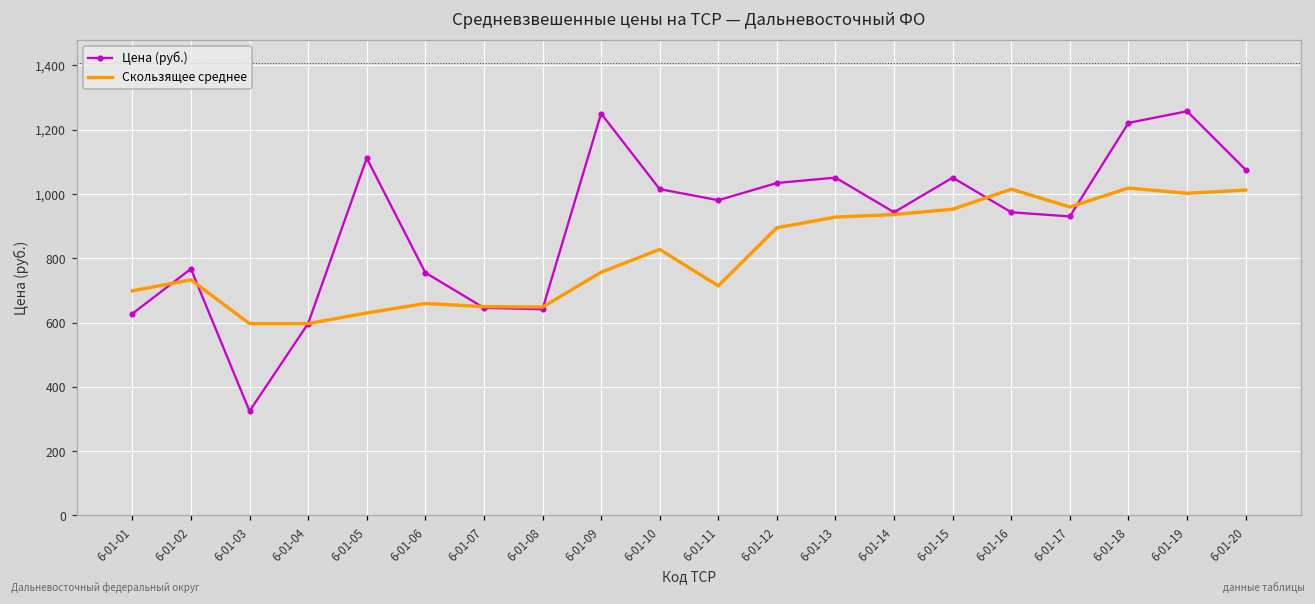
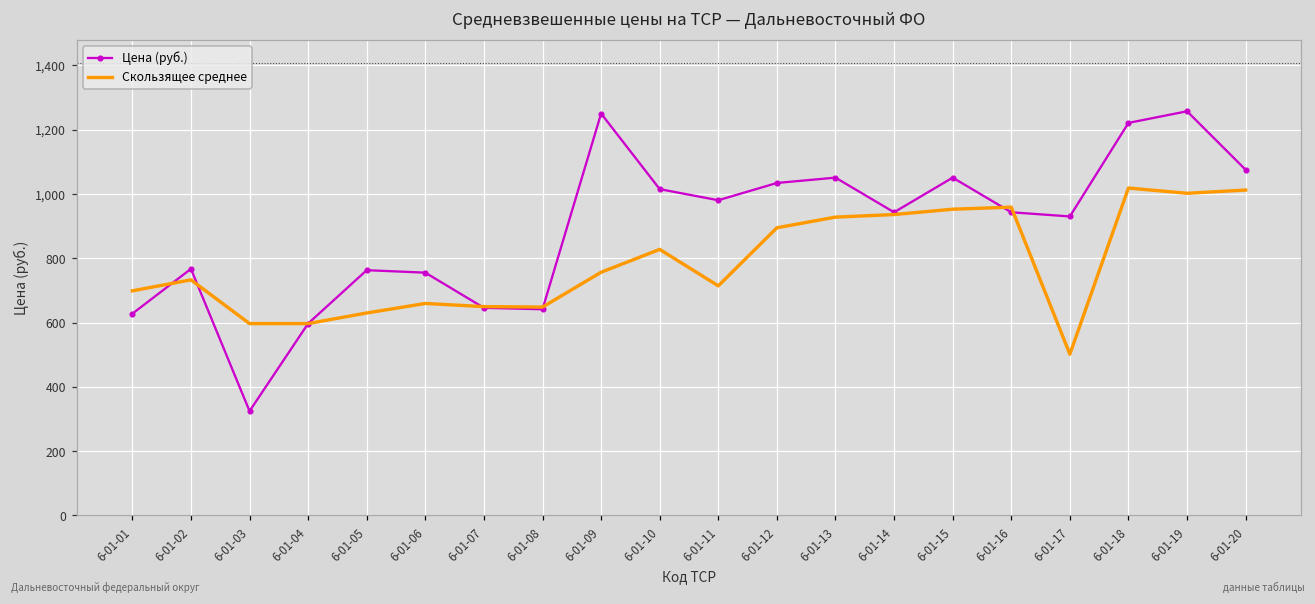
  {
    "Цена (руб.)": {
      "6-01-01": "630",
      "6-01-02": "770",
      "6-01-03": "320",
-     "6-01-05": "1,110",
+     "6-01-05": "760",
      "6-01-06": "760",
      "6-01-09": "1,250",
      "6-01-10": "1,010",
      "6-01-11": "980",
      "6-01-12": "1,030",
      "6-01-13": "1,050",
      "6-01-15": "1,050",
      "6-01-16": "940",
      "6-01-17": "930",
      "6-01-18": "1,220",
      "6-01-19": "1,260",
      "6-01-20": "1,080"
    },
    "Скользящее среднее": {
      "6-01-01": "700",
      "6-01-02": "730",
      "6-01-03": "600",
      "6-01-05": "630",
      "6-01-06": "660",
      "6-01-09": "760",
      "6-01-10": "830",
      "6-01-11": "710",
      "6-01-12": "890",
      "6-01-13": "930",
      "6-01-15": "950",
-     "6-01-16": "1,010",
-     "6-01-17": "960",
+     "6-01-16": "960",
+     "6-01-17": "500",
      "6-01-18": "1,020",
      "6-01-19": "1,000",
      "6-01-20": "1,010"
    }
  }
